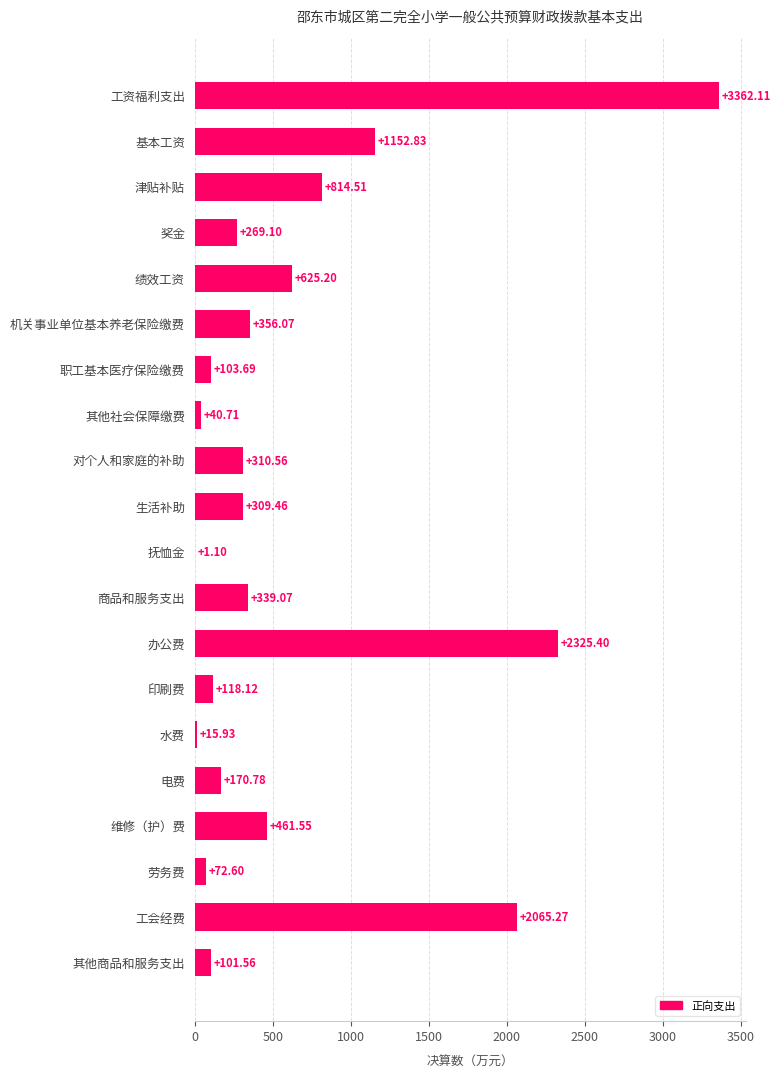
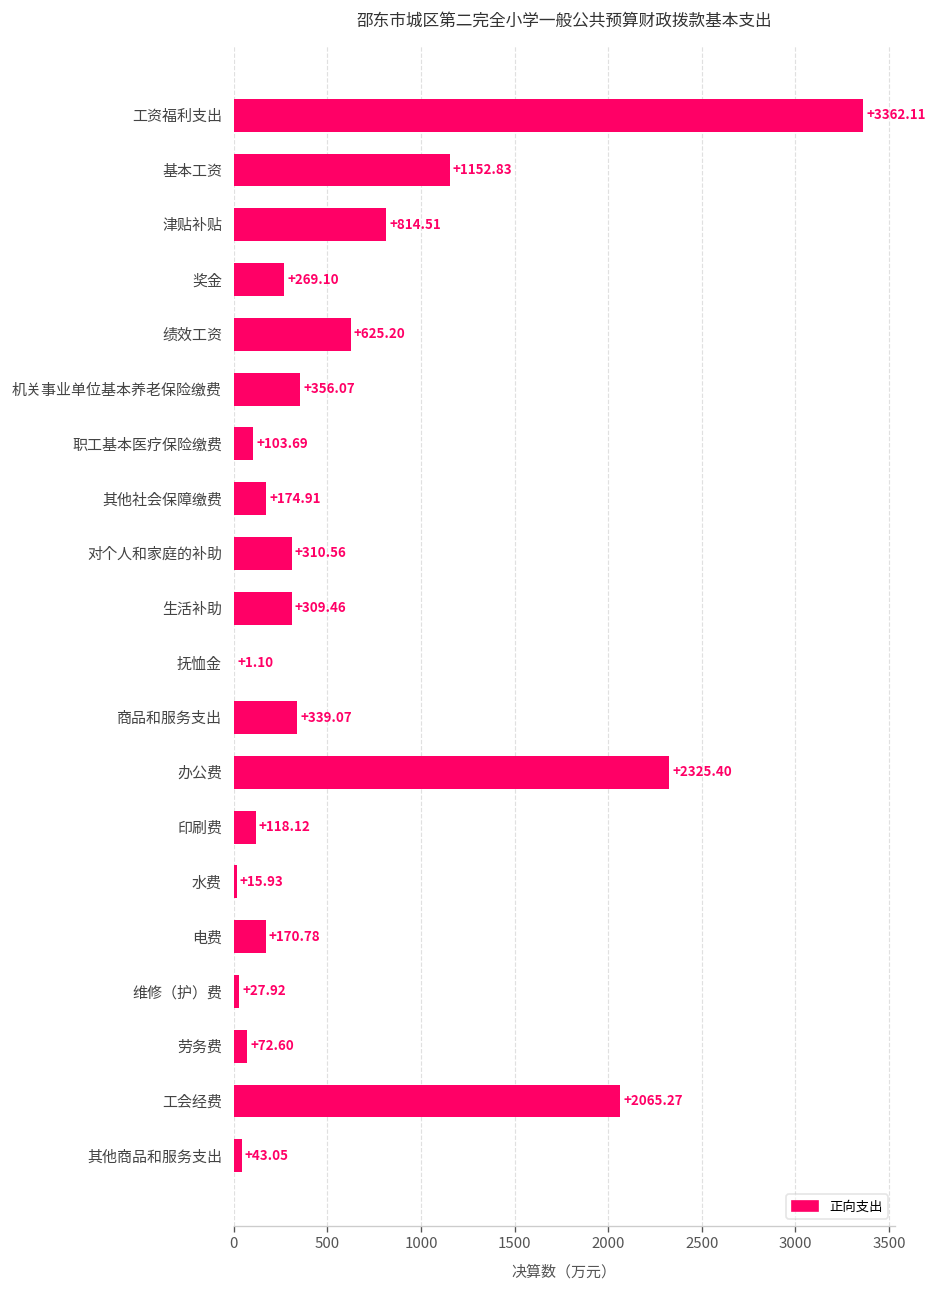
  {
    "工资福利支出": "+3362.11",
    "基本工资": "+1152.83",
    "津贴补贴": "+814.51",
    "奖金": "+269.10",
    "绩效工资": "+625.20",
    "机关事业单位基本养老保险缴费": "+356.07",
    "职工基本医疗保险缴费": "+103.69",
-   "其他社会保障缴费": "+40.71",
+   "其他社会保障缴费": "+174.91",
    "对个人和家庭的补助": "+310.56",
    "生活补助": "+309.46",
    "抚恤金": "+1.10",
    "商品和服务支出": "+339.07",
    "办公费": "+2325.40",
    "印刷费": "+118.12",
    "水费": "+15.93",
    "电费": "+170.78",
-   "维修（护）费": "+461.55",
+   "维修（护）费": "+27.92",
    "劳务费": "+72.60",
    "工会经费": "+2065.27",
-   "其他商品和服务支出": "+101.56"
+   "其他商品和服务支出": "+43.05"
  }
